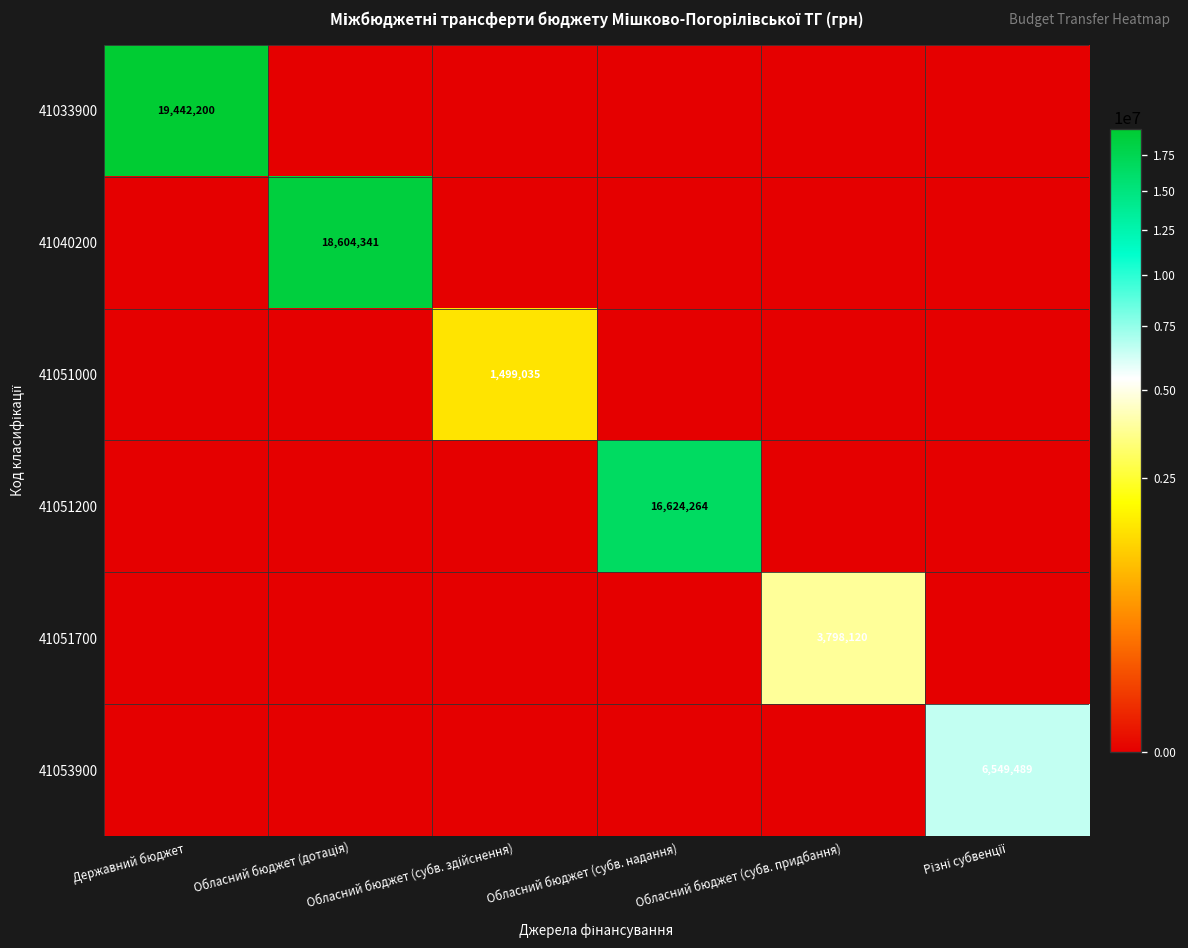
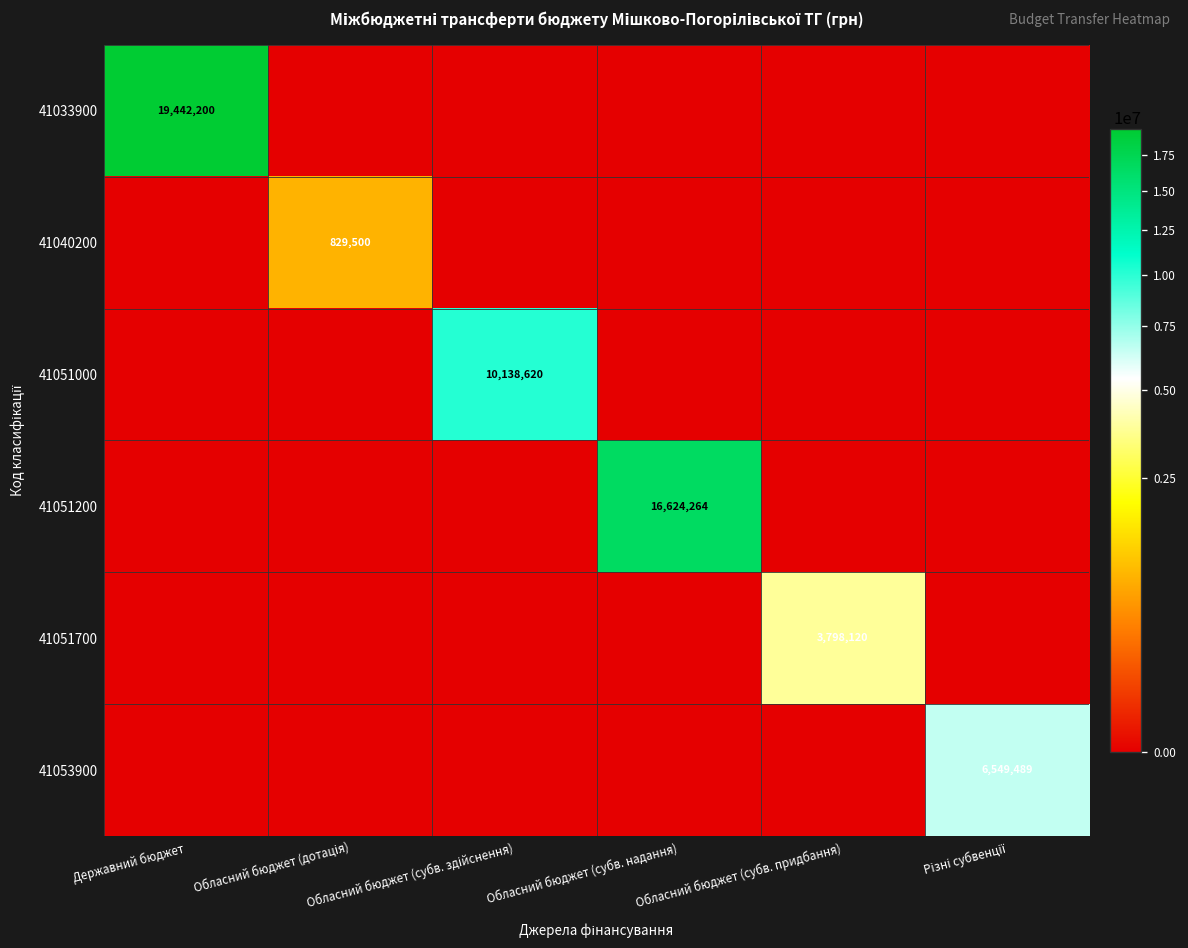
  {
    "41033900": {
      "Державний бюджет": "19,442,200"
    },
    "41040200": {
-     "Обласний бюджет (дотація)": "18,604,341"
+     "Обласний бюджет (дотація)": "829,500"
    },
    "41051000": {
-     "Обласний бюджет (субв. здійснення)": "1,499,035"
+     "Обласний бюджет (субв. здійснення)": "10,138,620"
    },
    "41051200": {
      "Обласний бюджет (субв. надання)": "16,624,264"
    },
    "41051700": {
      "Обласний бюджет (субв. придбання)": "3,798,120"
    },
    "41053900": {
      "Різні субвенції": "6,549,489"
    }
  }
